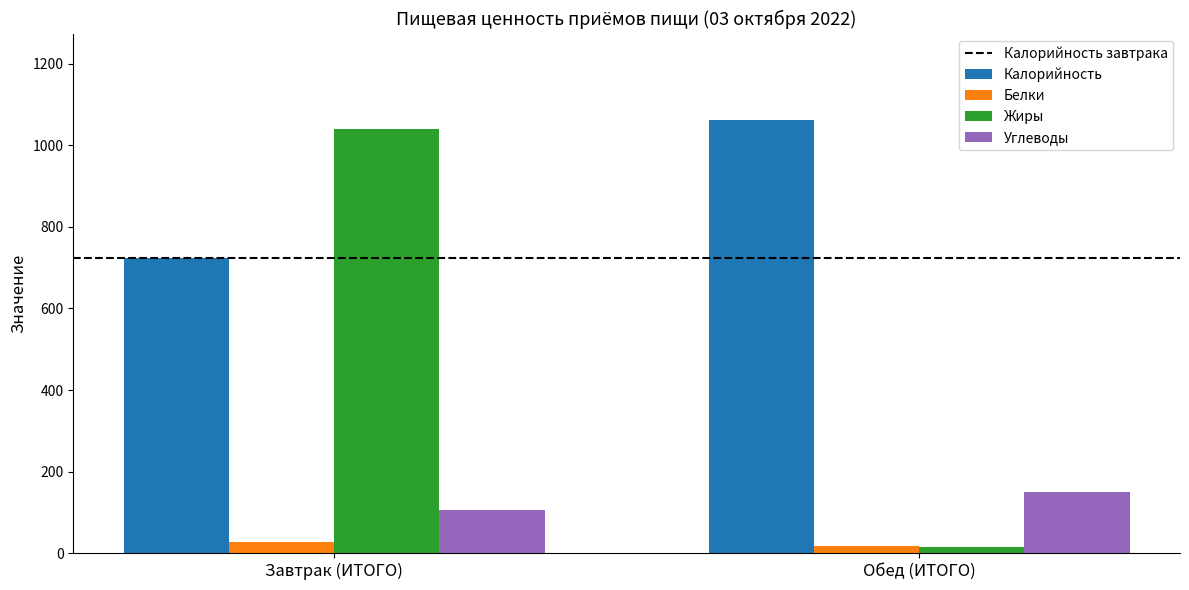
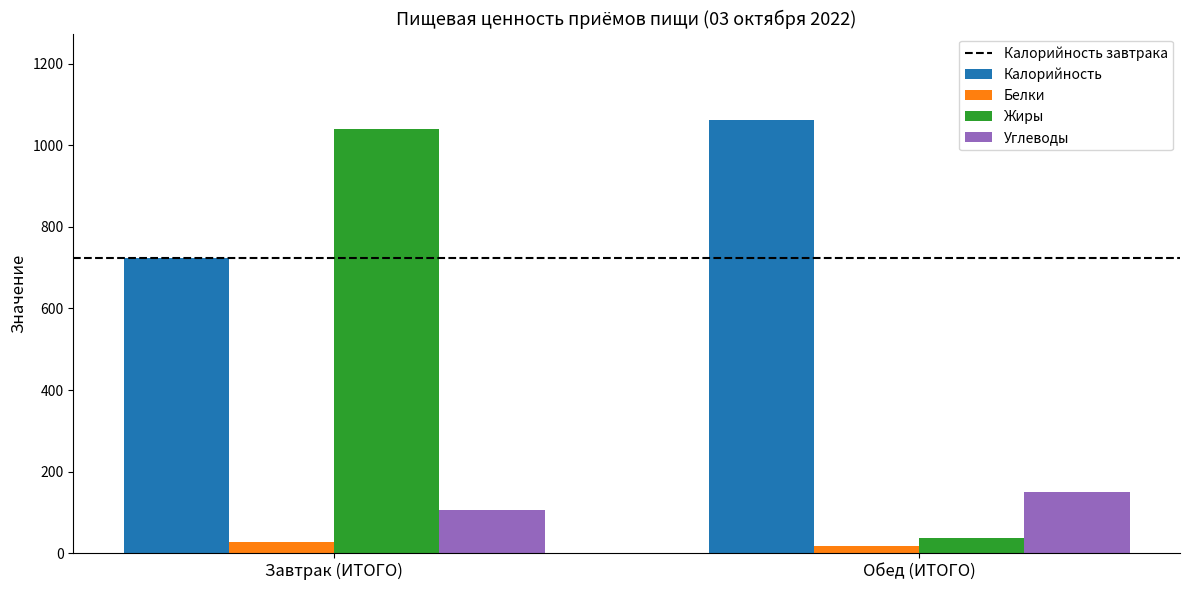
  {
    "Калорийность": {
      "Завтрак (ИТОГО)": 730,
      "Обед (ИТОГО)": 1060
    },
    "Белки": {
      "Завтрак (ИТОГО)": 30,
      "Обед (ИТОГО)": 20
    },
    "Жиры": {
      "Завтрак (ИТОГО)": 1040,
-     "Обед (ИТОГО)": 10
+     "Обед (ИТОГО)": 40
    },
    "Углеводы": {
      "Завтрак (ИТОГО)": 110,
      "Обед (ИТОГО)": 150
    }
  }
